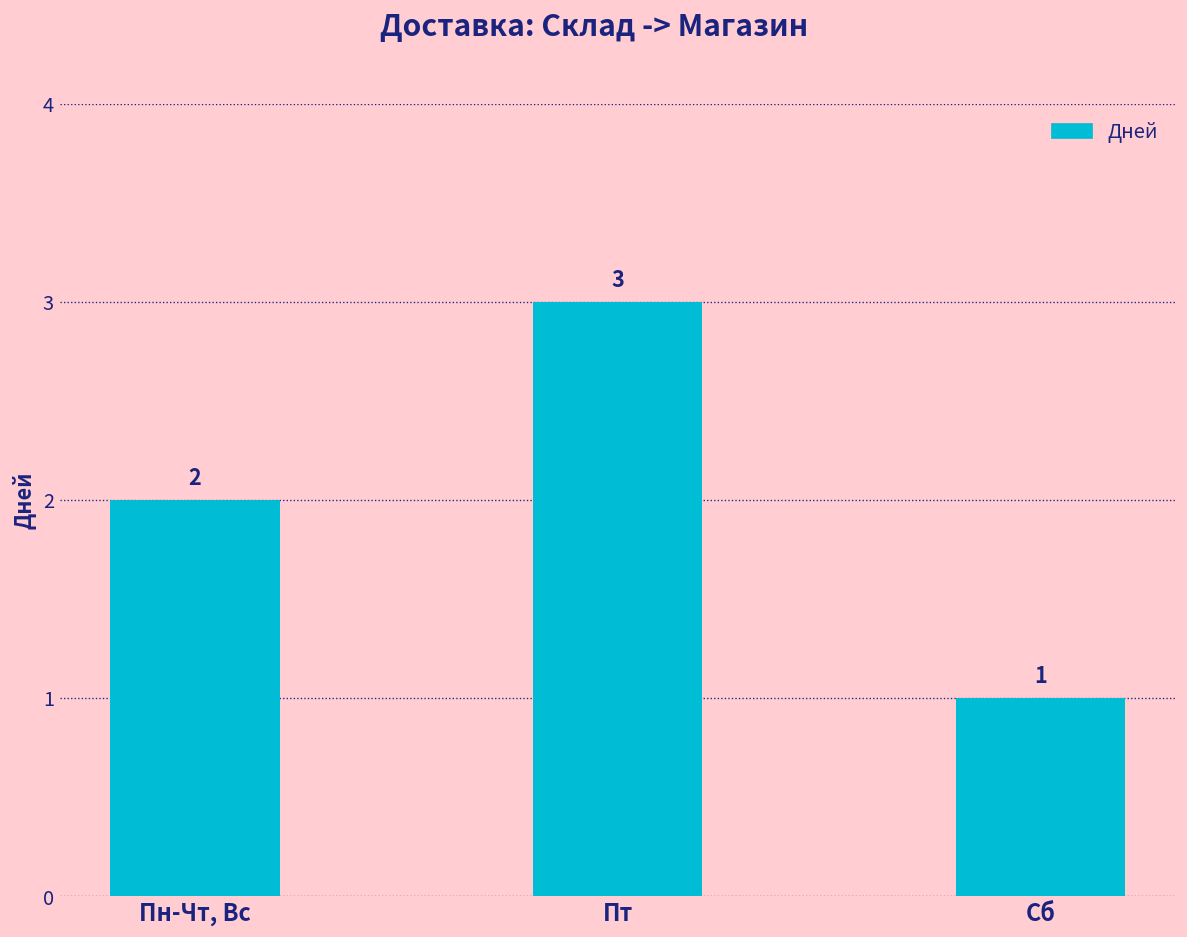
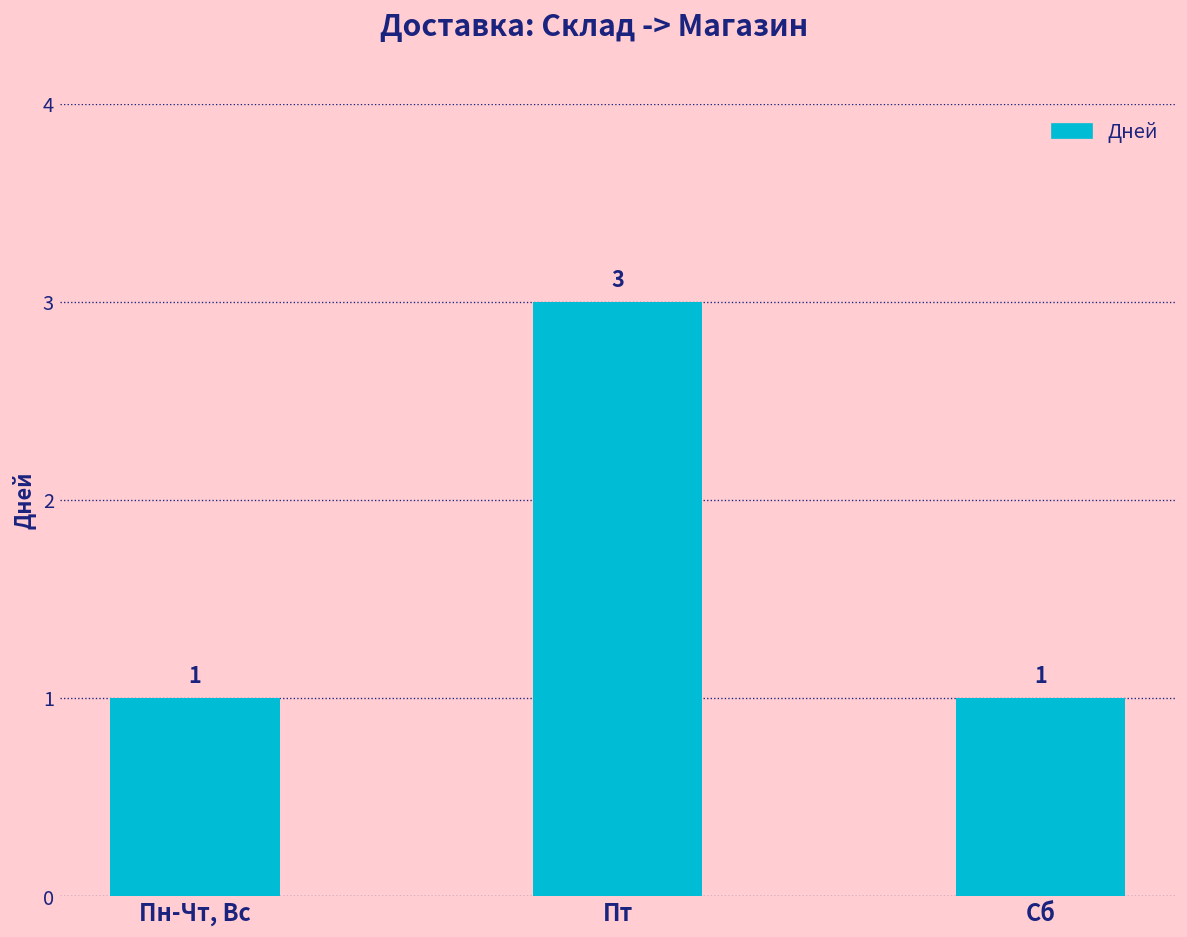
  {
-   "Пн-Чт, Вс": 2,
+   "Пн-Чт, Вс": 1,
    "Пт": 3,
    "Сб": 1
  }
